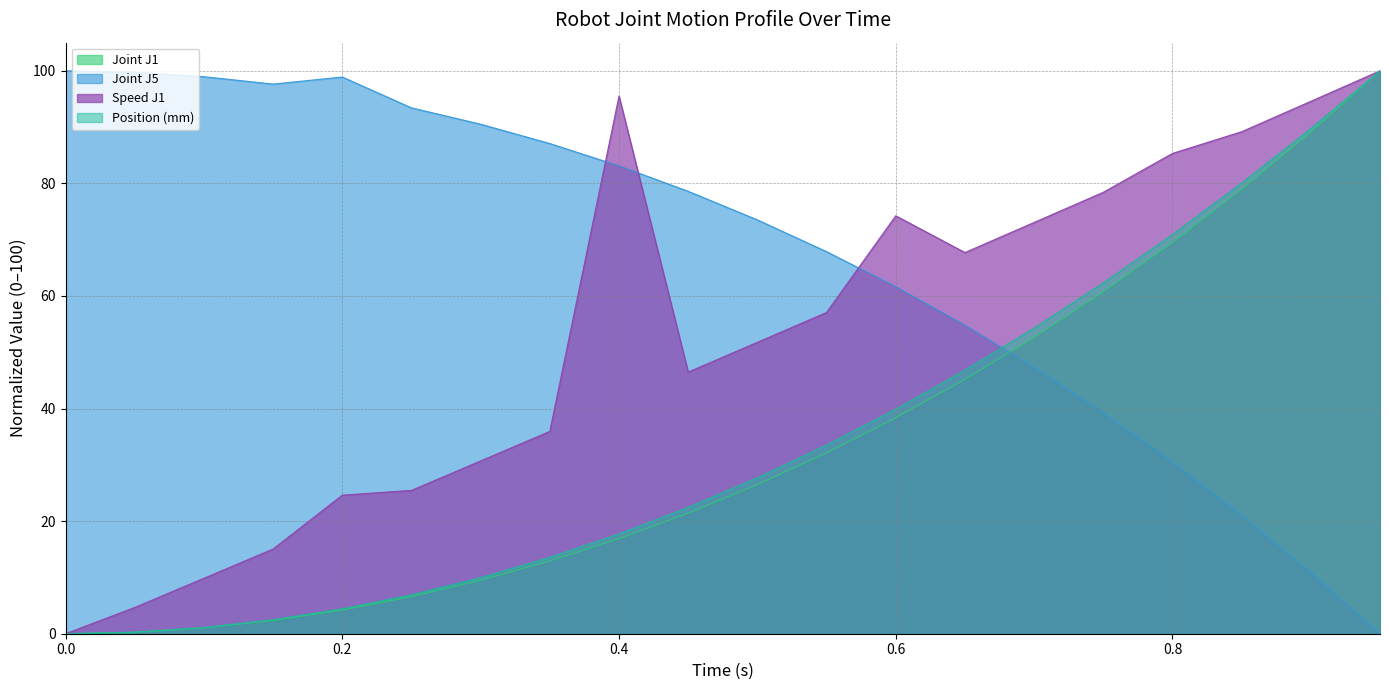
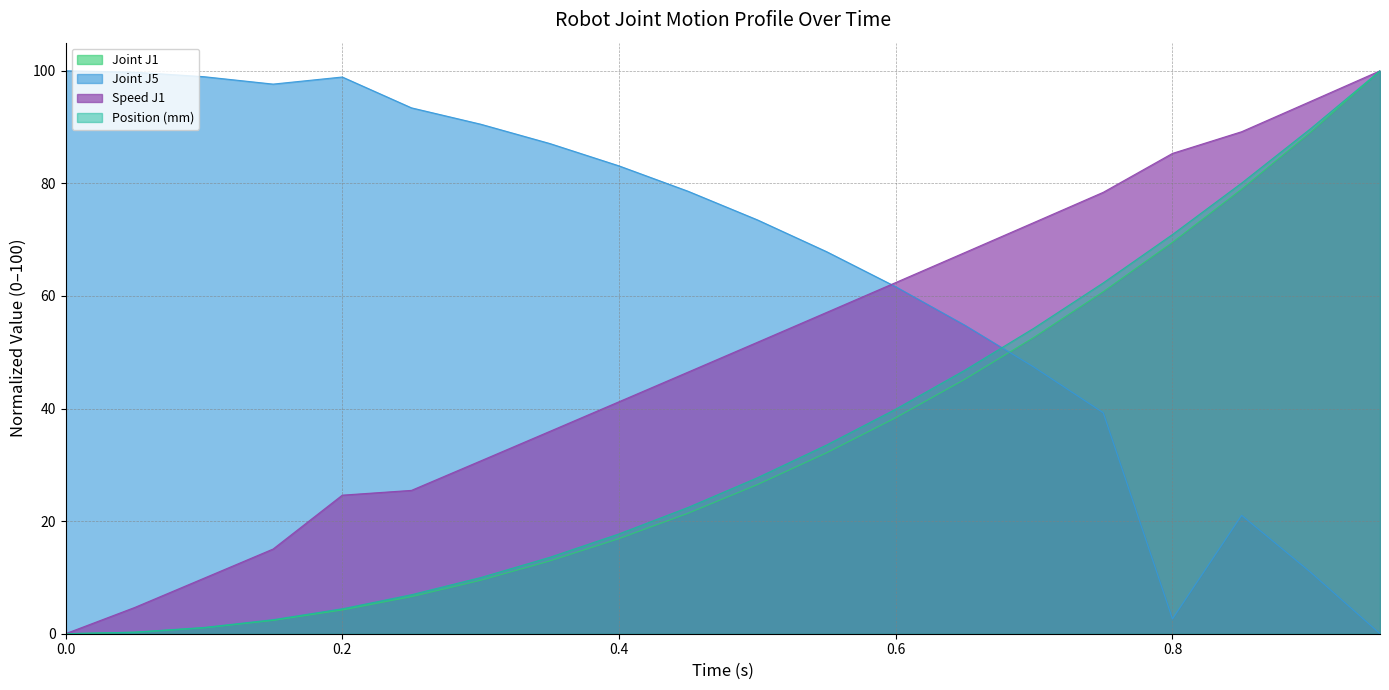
  {
    "Joint J5": {
      "0.0": 100,
      "0.2": 99,
      "0.4": 83,
      "0.6": 62,
-     "0.8": 30
+     "0.8": 3
    },
    "Speed J1": {
      "0.2": 25,
-     "0.4": 96,
-     "0.6": 74,
+     "0.4": 41,
+     "0.6": 62,
      "0.8": 85
    }
  }
